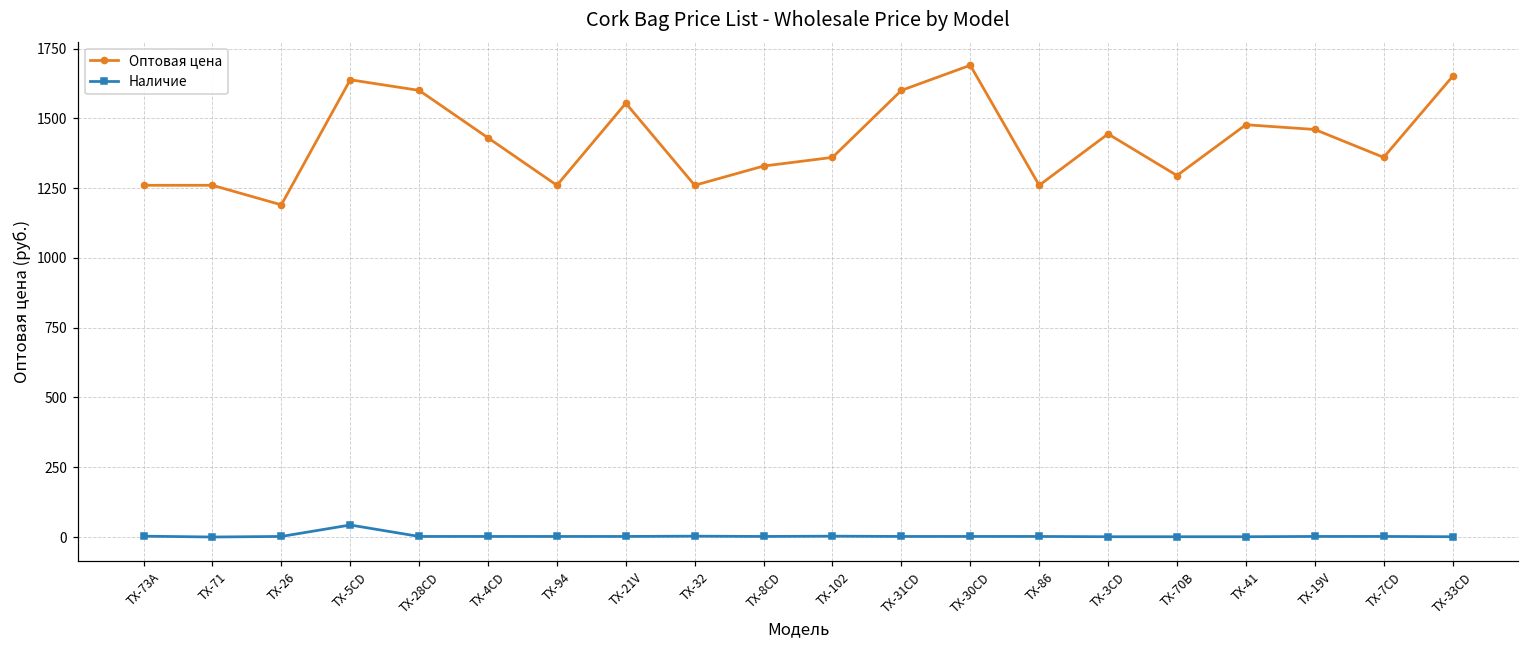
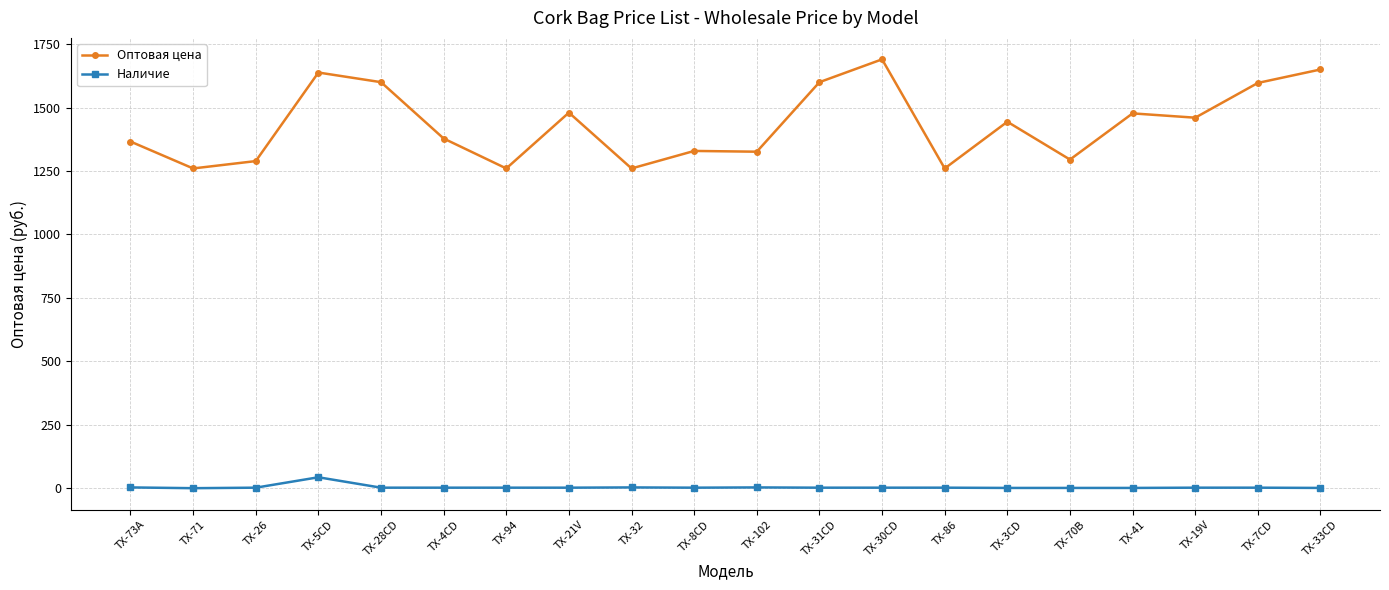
  {
    "Оптовая цена": {
-     "TX-73A": 1260,
+     "TX-73A": 1370,
      "TX-71": 1260,
-     "TX-26": 1190,
+     "TX-26": 1290,
      "TX-5CD": 1640,
      "TX-28CD": 1600,
-     "TX-4CD": 1430,
+     "TX-4CD": 1380,
      "TX-94": 1260,
-     "TX-21V": 1550,
+     "TX-21V": 1480,
      "TX-32": 1260,
      "TX-8CD": 1330,
-     "TX-102": 1360,
+     "TX-102": 1330,
      "TX-31CD": 1600,
      "TX-30CD": 1690,
      "TX-86": 1260,
      "TX-3CD": 1440,
      "TX-70B": 1300,
      "TX-41": 1480,
      "TX-19V": 1460,
-     "TX-7CD": 1360,
+     "TX-7CD": 1600,
      "TX-33CD": 1650
    },
    "Наличие": {
      "TX-73A": 0,
      "TX-71": 0,
      "TX-26": 0,
      "TX-5CD": 40,
      "TX-28CD": 0,
      "TX-4CD": 0,
      "TX-94": 0,
      "TX-21V": 0,
      "TX-32": 0,
      "TX-8CD": 0,
      "TX-102": 0,
      "TX-31CD": 0,
      "TX-30CD": 0,
      "TX-86": 0,
      "TX-3CD": 0,
      "TX-70B": 0,
      "TX-41": 0,
      "TX-19V": 0,
      "TX-7CD": 0,
      "TX-33CD": 0
    }
  }
